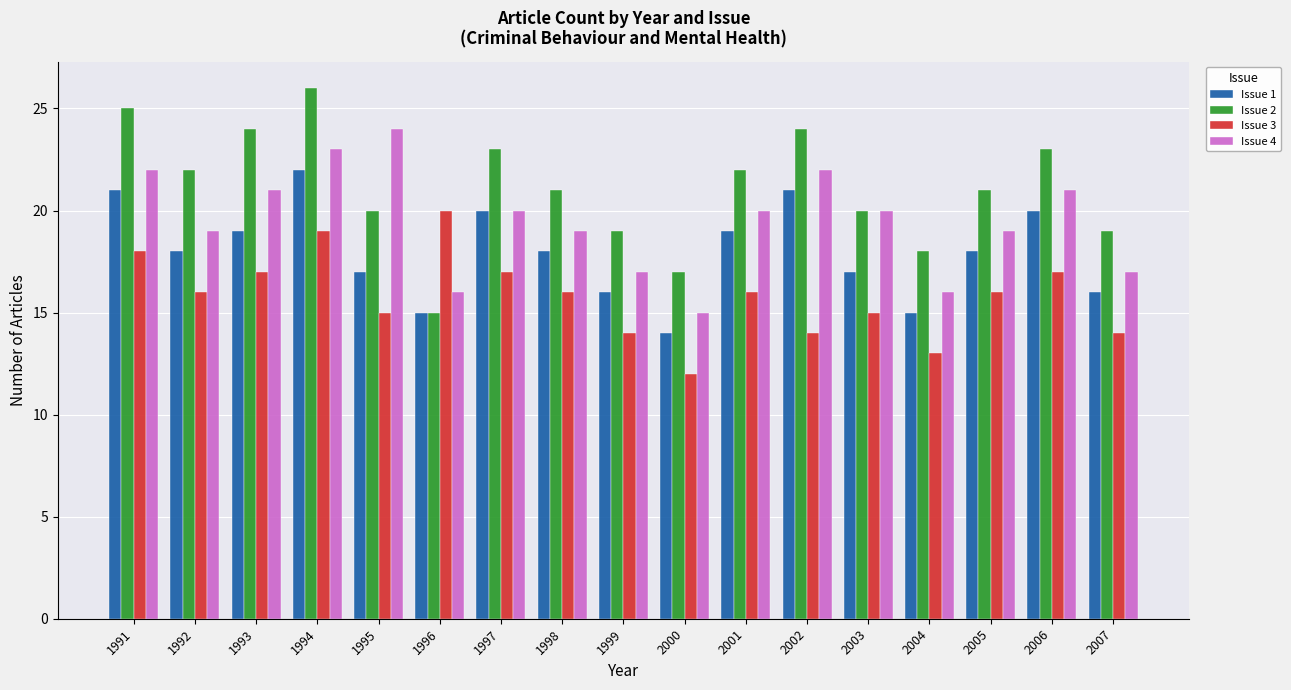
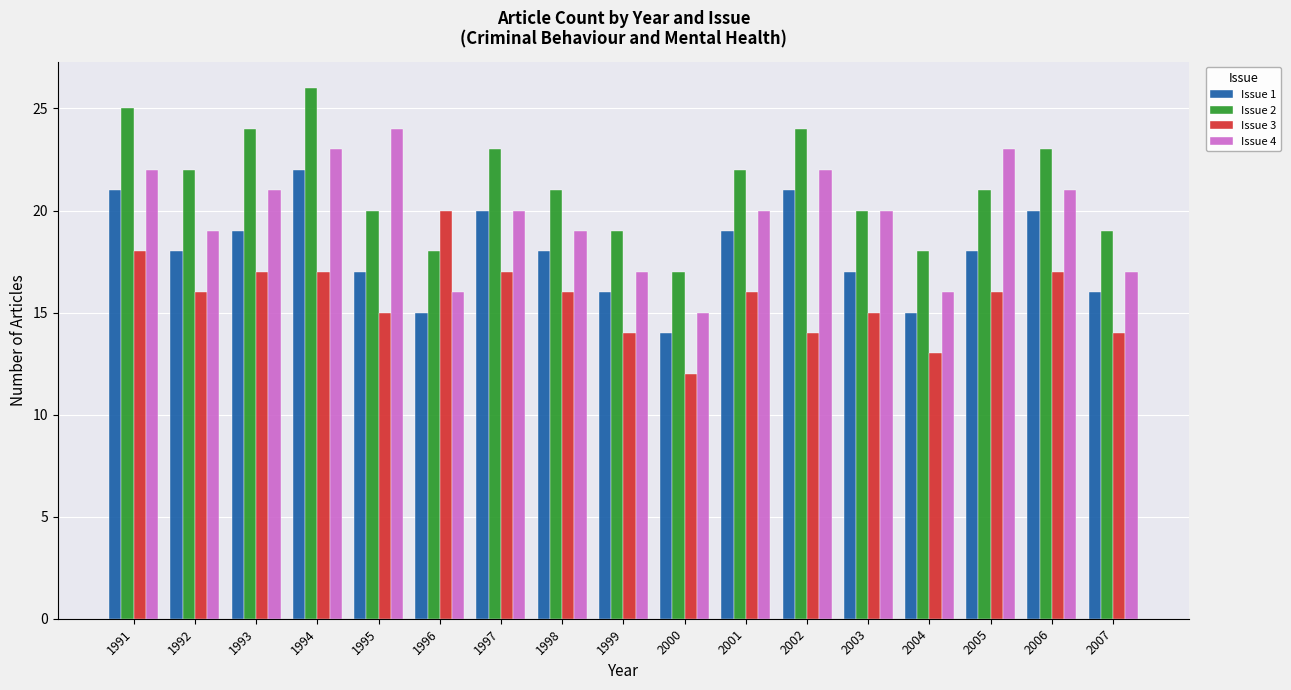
  {
    "Issue 1": {
      "1991": 21,
      "1992": 18,
      "1993": 19,
      "1994": 22,
      "1995": 17,
      "1996": 15,
      "1997": 20,
      "1998": 18,
      "1999": 16,
      "2000": 14,
      "2001": 19,
      "2002": 21,
      "2003": 17,
      "2004": 15,
      "2005": 18,
      "2006": 20,
      "2007": 16
    },
    "Issue 2": {
      "1991": 25,
      "1992": 22,
      "1993": 24,
      "1994": 26,
      "1995": 20,
-     "1996": 15,
+     "1996": 18,
      "1997": 23,
      "1998": 21,
      "1999": 19,
      "2000": 17,
      "2001": 22,
      "2002": 24,
      "2003": 20,
      "2004": 18,
      "2005": 21,
      "2006": 23,
      "2007": 19
    },
    "Issue 3": {
      "1991": 18,
      "1992": 16,
      "1993": 17,
-     "1994": 19,
+     "1994": 17,
      "1995": 15,
      "1996": 20,
      "1997": 17,
      "1998": 16,
      "1999": 14,
      "2000": 12,
      "2001": 16,
      "2002": 14,
      "2003": 15,
      "2004": 13,
      "2005": 16,
      "2006": 17,
      "2007": 14
    },
    "Issue 4": {
      "1991": 22,
      "1992": 19,
      "1993": 21,
      "1994": 23,
      "1995": 24,
      "1996": 16,
      "1997": 20,
      "1998": 19,
      "1999": 17,
      "2000": 15,
      "2001": 20,
      "2002": 22,
      "2003": 20,
      "2004": 16,
-     "2005": 19,
+     "2005": 23,
      "2006": 21,
      "2007": 17
    }
  }
